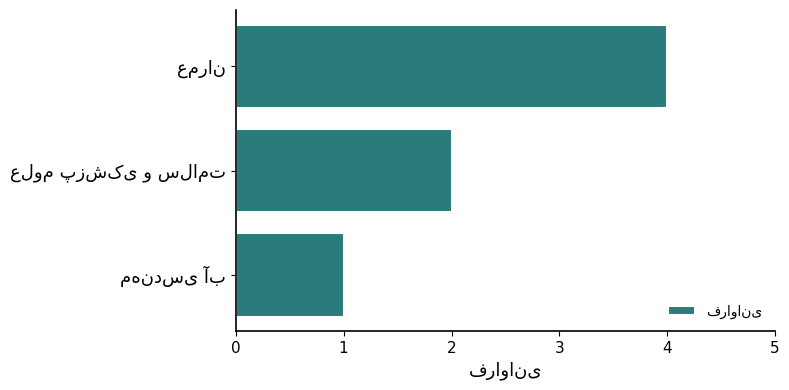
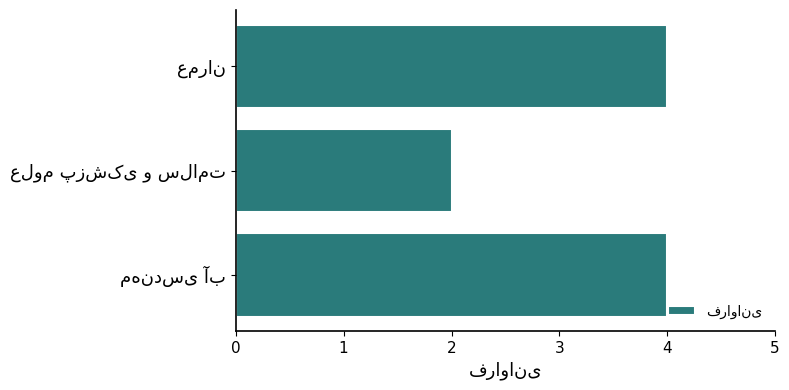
  {
    "عمران": 4,
    "علوم پزشکی و سلامت": 2,
-   "مهندسی آب": 1
+   "مهندسی آب": 4
  }
